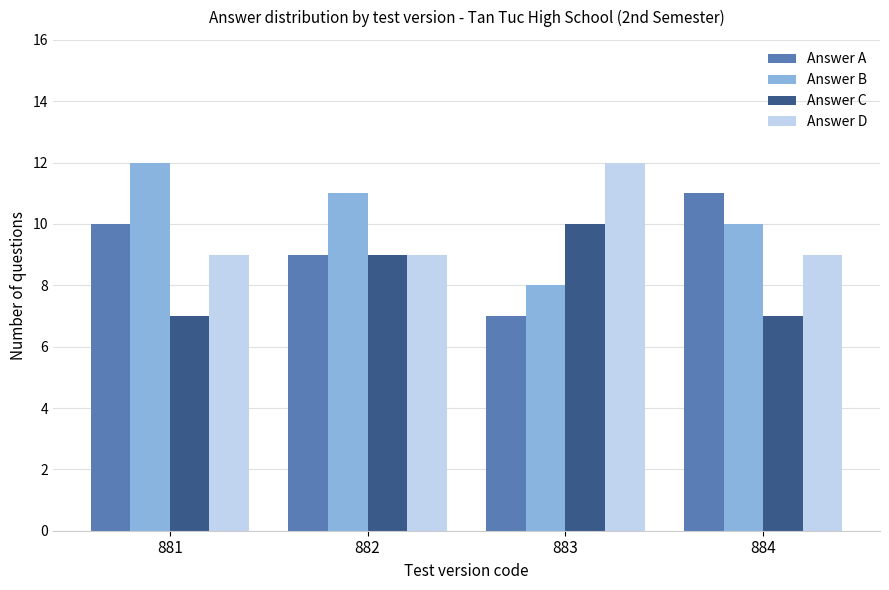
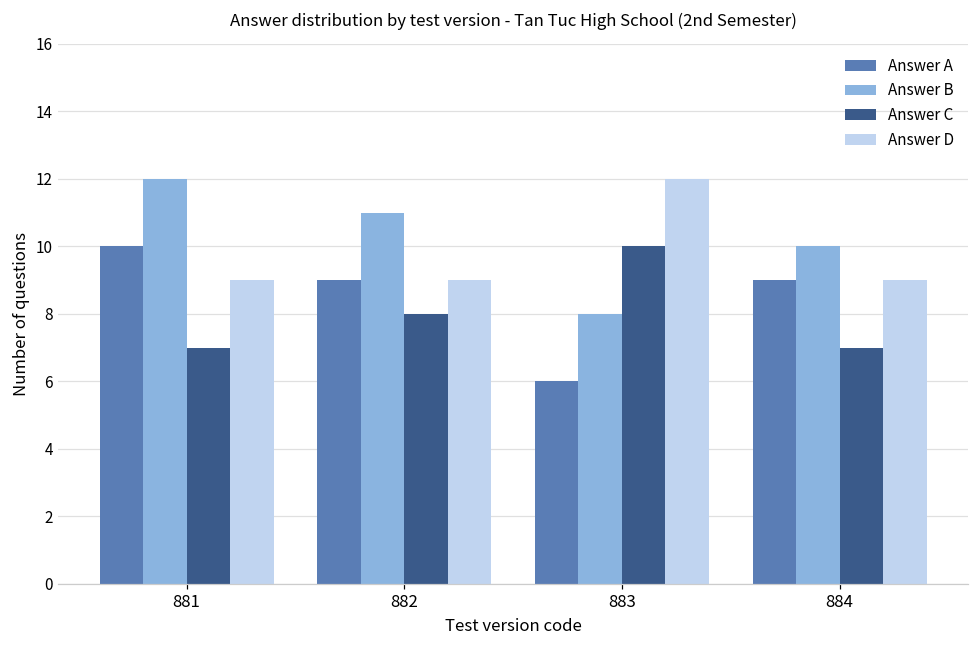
  {
    "Answer A": {
      "881": 10,
      "882": 9,
-     "883": 7,
-     "884": 11
+     "883": 6,
+     "884": 9
    },
    "Answer B": {
      "881": 12,
      "882": 11,
      "883": 8,
      "884": 10
    },
    "Answer C": {
      "881": 7,
-     "882": 9,
+     "882": 8,
      "883": 10,
      "884": 7
    },
    "Answer D": {
      "881": 9,
      "882": 9,
      "883": 12,
      "884": 9
    }
  }
